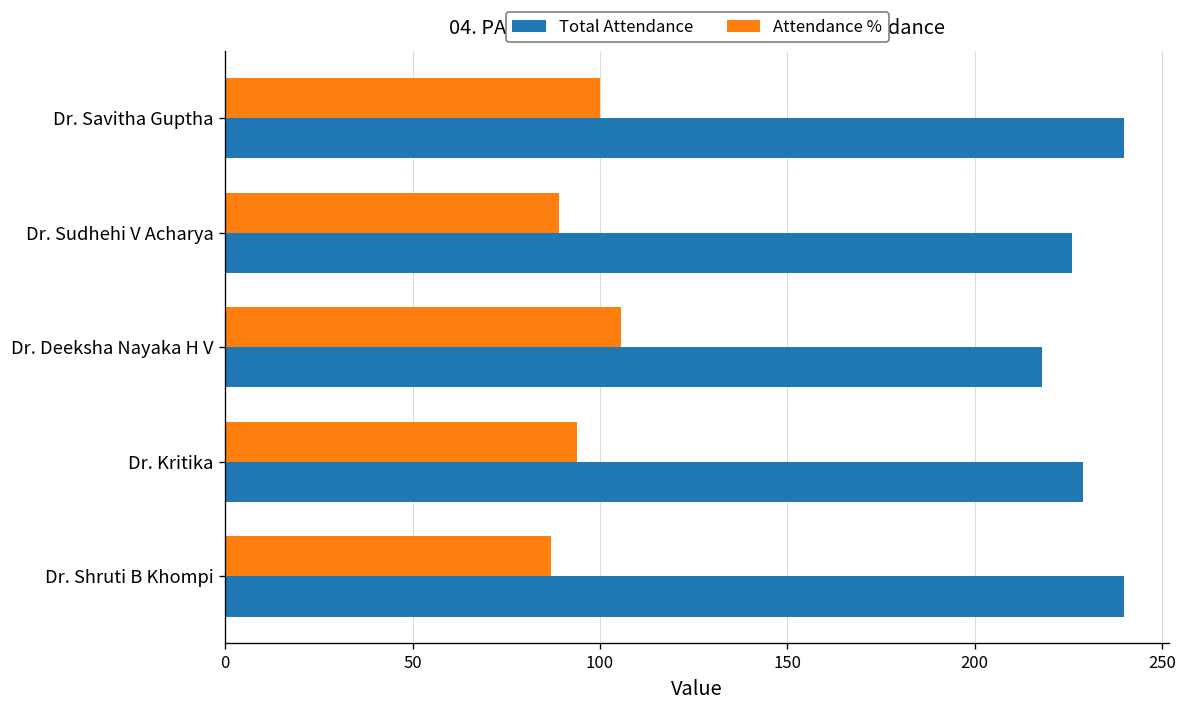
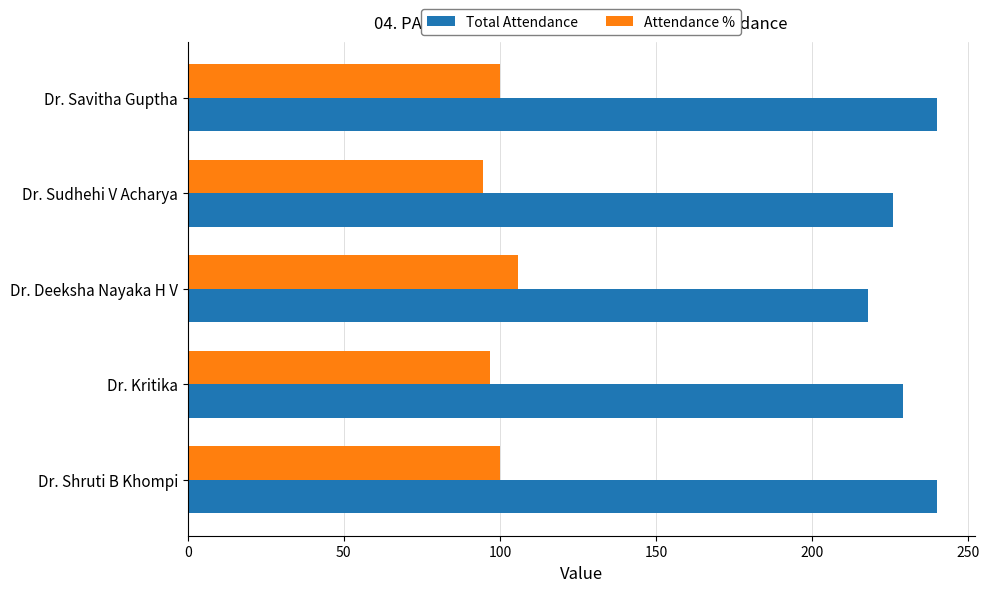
  {
    "Total Attendance": {
      "Dr. Savitha Guptha": 240,
      "Dr. Sudhehi V Acharya": 226,
      "Dr. Deeksha Nayaka H V": 218,
      "Dr. Kritika": 229,
      "Dr. Shruti B Khompi": 240
    },
    "Attendance %": {
      "Dr. Savitha Guptha": 100,
-     "Dr. Sudhehi V Acharya": 89,
+     "Dr. Sudhehi V Acharya": 95,
      "Dr. Deeksha Nayaka H V": 106,
-     "Dr. Kritika": 94,
-     "Dr. Shruti B Khompi": 87
+     "Dr. Kritika": 97,
+     "Dr. Shruti B Khompi": 100
    }
  }
